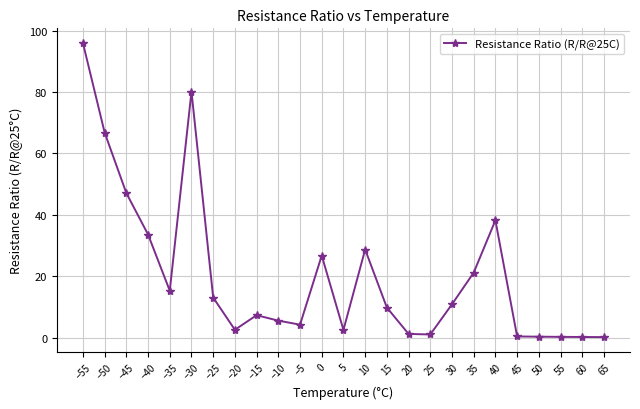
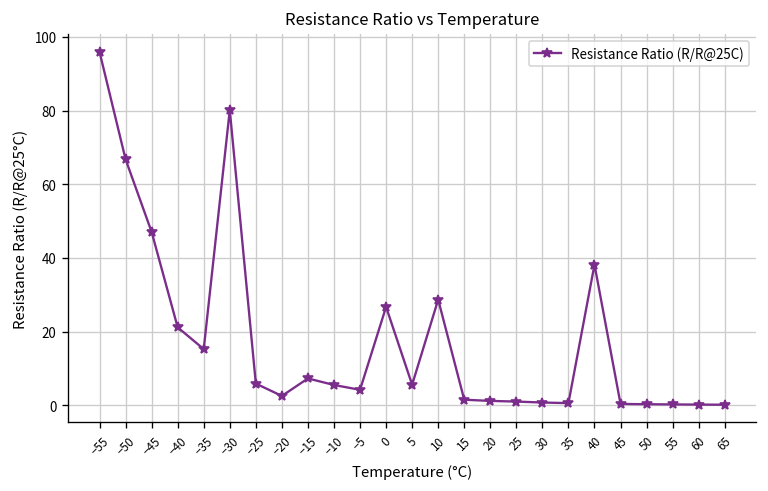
  {
    "−55": 96,
    "−50": 67,
    "−45": 47,
-   "−40": 34,
+   "−40": 21,
    "−35": 15,
    "−30": 80,
-   "−25": 13,
+   "−25": 6,
    "−20": 3,
    "−15": 7,
    "−10": 6,
    "−5": 4,
    "0": 27,
-   "5": 2,
+   "5": 6,
    "10": 29,
-   "15": 10,
+   "15": 2,
    "20": 1,
    "25": 1,
-   "30": 11,
-   "35": 21,
+   "30": 1,
+   "35": 1,
    "40": 38,
    "45": 0,
    "50": 0,
    "55": 0,
    "60": 0,
    "65": 0
  }
